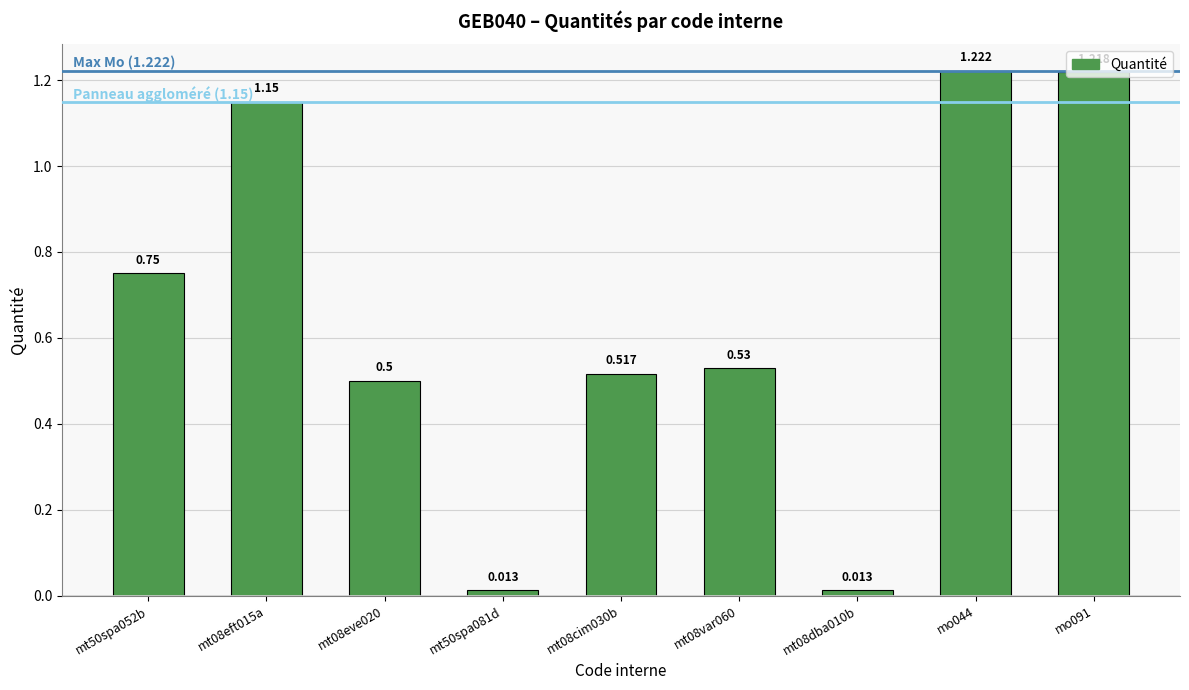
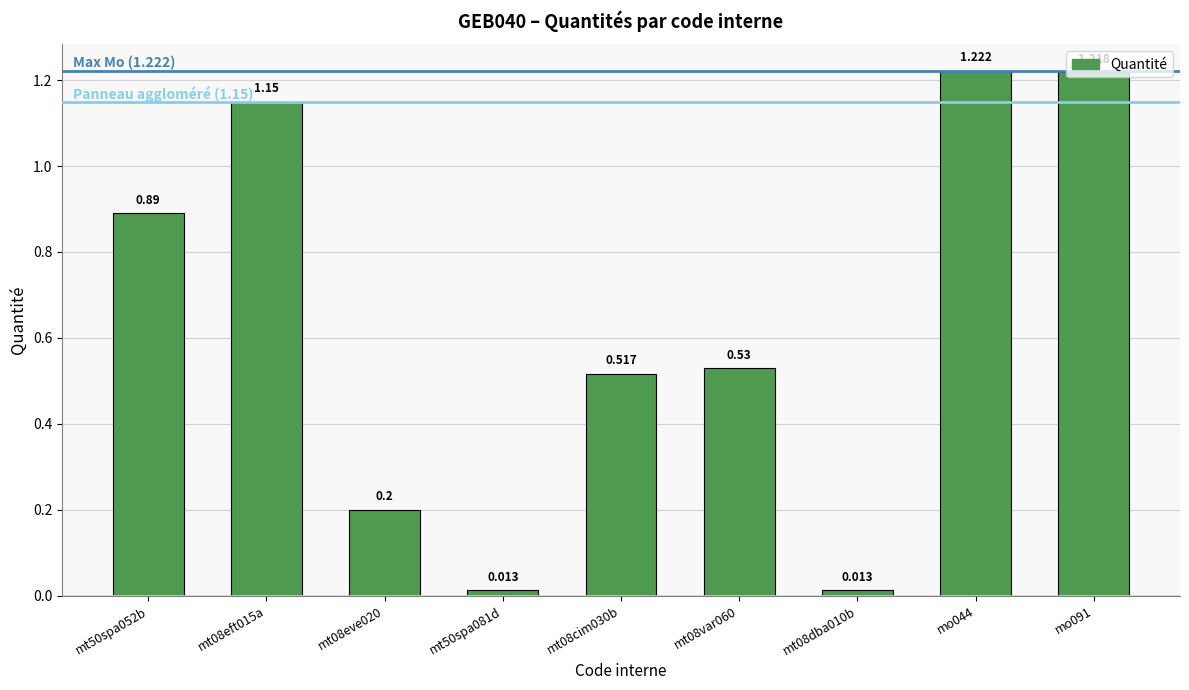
  {
-   "mt50spa052b": 0.75,
+   "mt50spa052b": 0.89,
    "mt08eft015a": 1.15,
-   "mt08eve020": 0.5,
+   "mt08eve020": 0.2,
    "mt50spa081d": 0.013,
    "mt08cim030b": 0.517,
    "mt08var060": 0.53,
    "mt08dba010b": 0.013,
    "mo044": 1.222
  }
